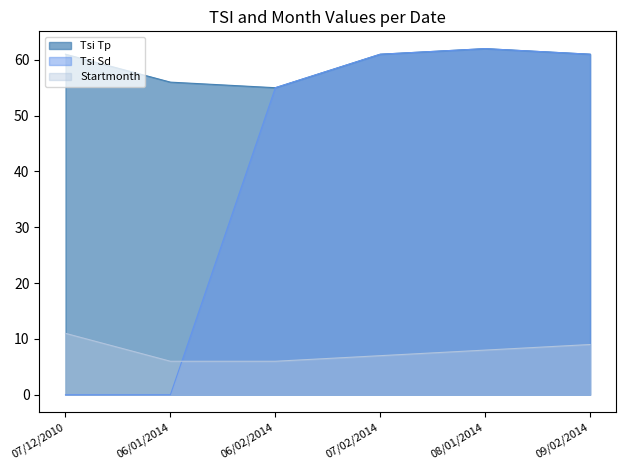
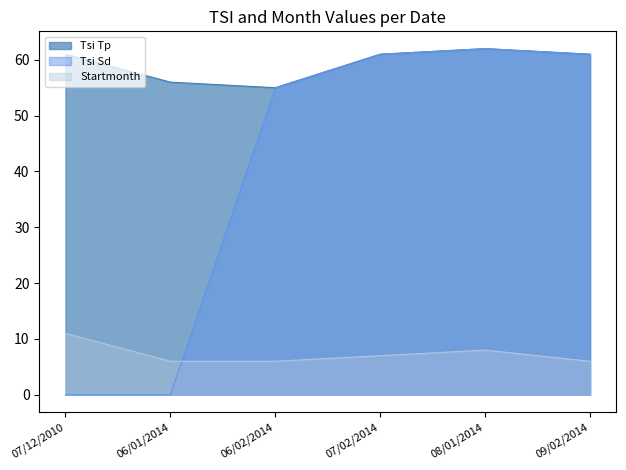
  {
    "Tsi Tp": {
      "06/01/2014": 56
    },
    "Tsi Sd": {
      "07/12/2010": 0,
      "06/01/2014": 0
    },
    "Startmonth": {
      "07/12/2010": 11,
      "06/01/2014": 6,
      "06/02/2014": 6,
      "07/02/2014": 7,
      "08/01/2014": 8,
-     "09/02/2014": 9
+     "09/02/2014": 6
    }
  }
